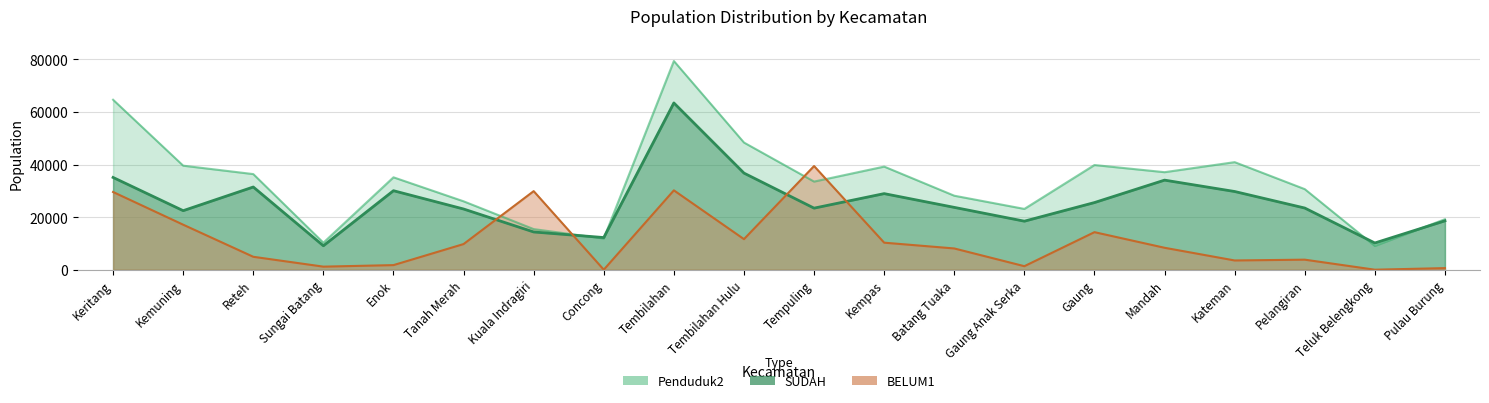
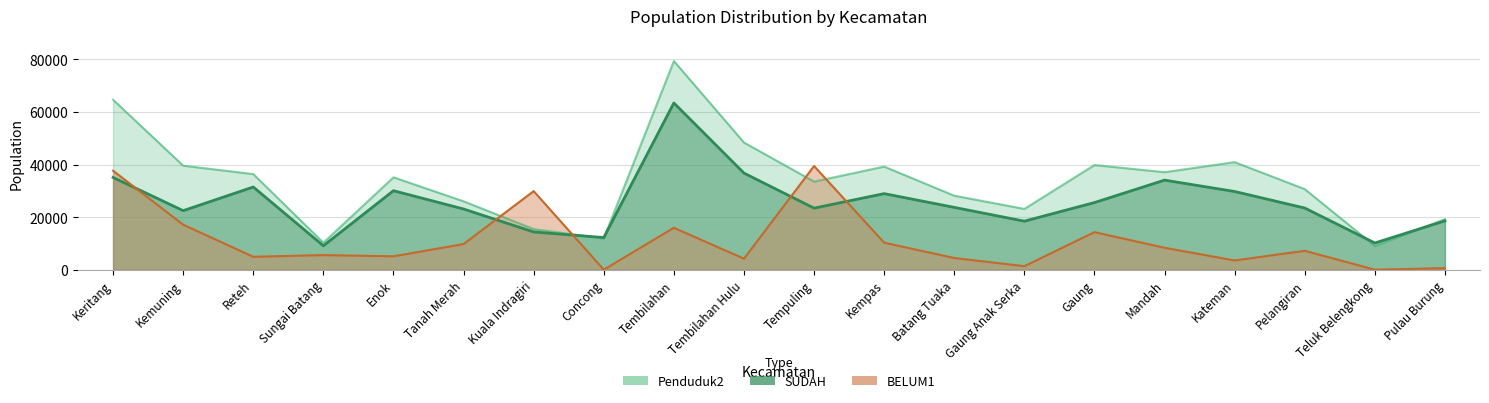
  {
    "BELUM1": {
-     "Keritang": 30000,
+     "Keritang": 38000,
      "Kemuning": 17000,
      "Reteh": 5000,
-     "Sungai Batang": 1000,
-     "Enok": 2000,
+     "Sungai Batang": 6000,
+     "Enok": 5000,
      "Tanah Merah": 10000,
      "Kuala Indragiri": 30000,
      "Concong": 0,
-     "Tembilahan": 30000,
-     "Tembilahan Hulu": 12000,
+     "Tembilahan": 16000,
+     "Tembilahan Hulu": 4000,
      "Tempuling": 39000,
      "Kempas": 10000,
-     "Batang Tuaka": 8000,
+     "Batang Tuaka": 4000,
      "Gaung Anak Serka": 1000,
      "Gaung": 14000,
      "Mandah": 8000,
      "Kateman": 4000,
-     "Pelangiran": 4000,
+     "Pelangiran": 7000,
      "Teluk Belengkong": 0,
      "Pulau Burung": 1000
    }
  }
